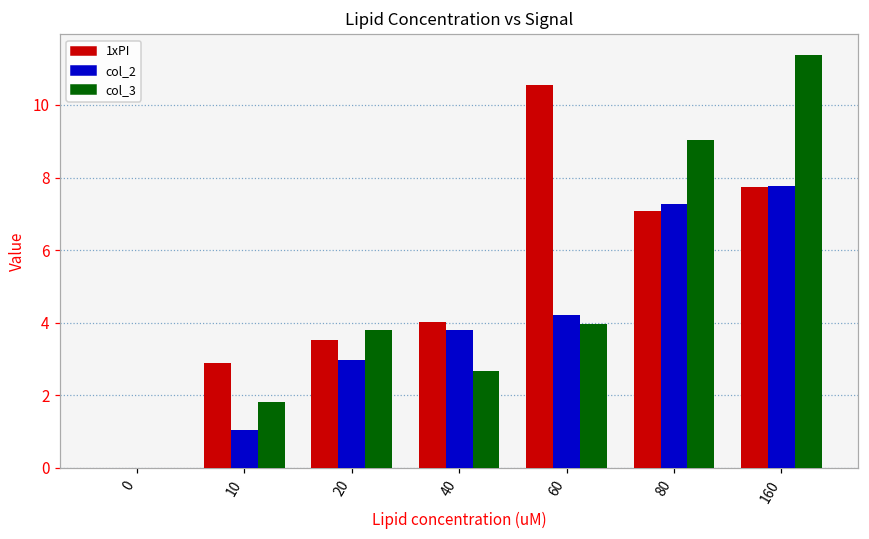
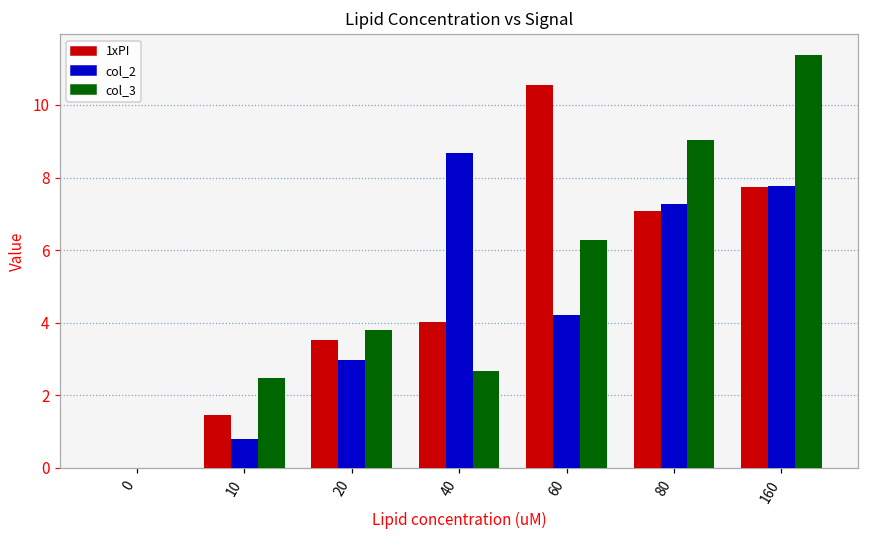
  {
    "1xPI": {
      "0": 0.0,
-     "10": 2.9,
+     "10": 1.5,
      "20": 3.5,
      "40": 4.0,
      "60": 10.6,
      "80": 7.1,
      "160": 7.7
    },
    "col_2": {
      "0": 0.0,
-     "10": 1.1,
+     "10": 0.8,
      "20": 3.0,
-     "40": 3.8,
+     "40": 8.7,
      "60": 4.2,
      "80": 7.3,
      "160": 7.8
    },
    "col_3": {
      "0": 0.0,
-     "10": 1.8,
+     "10": 2.5,
      "20": 3.8,
      "40": 2.7,
-     "60": 4.0,
+     "60": 6.3,
      "80": 9.0,
      "160": 11.4
    }
  }
